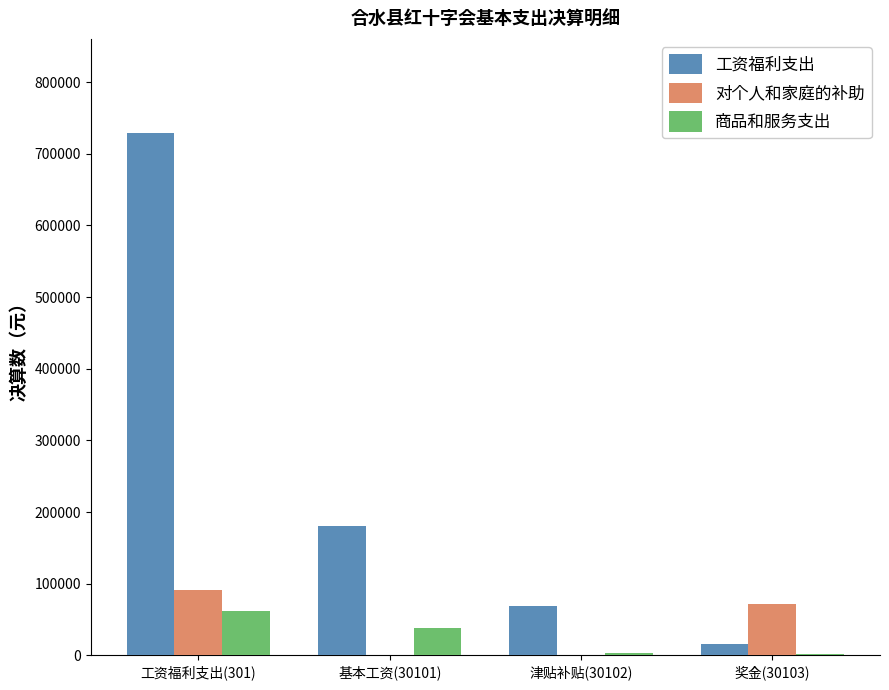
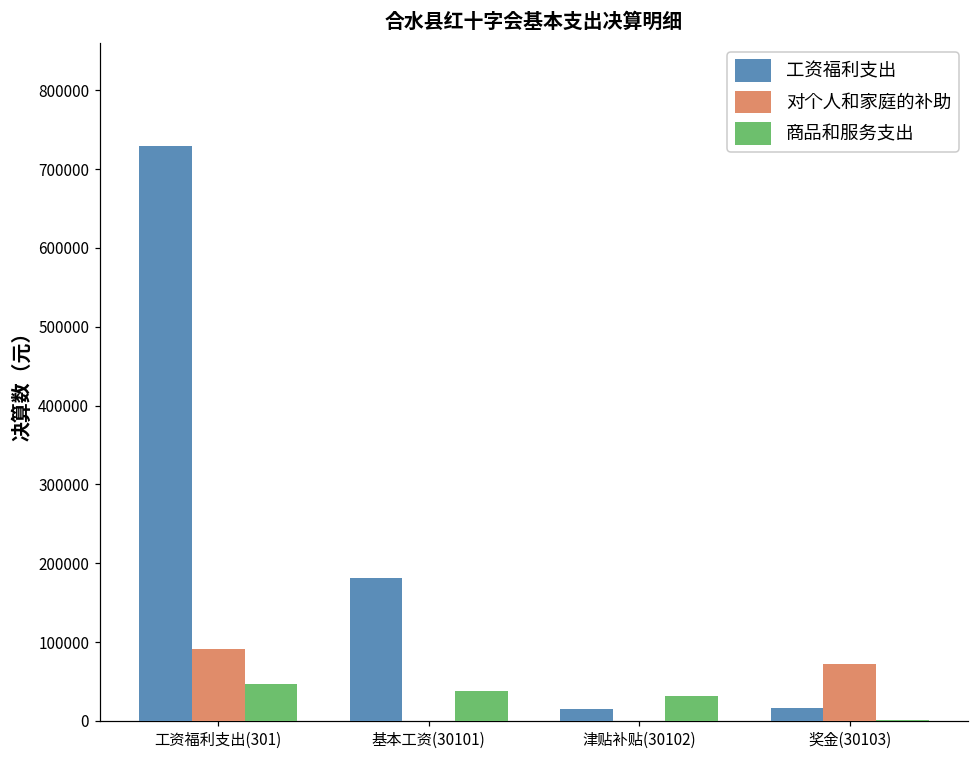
  {
    "工资福利支出": {
      "工资福利支出(301)": 730000,
      "基本工资(30101)": 180000,
-     "津贴补贴(30102)": 70000,
+     "津贴补贴(30102)": 10000,
      "奖金(30103)": 20000
    },
    "对个人和家庭的补助": {
      "工资福利支出(301)": 90000,
      "基本工资(30101)": 0,
      "津贴补贴(30102)": 0,
      "奖金(30103)": 70000
    },
    "商品和服务支出": {
-     "工资福利支出(301)": 60000,
+     "工资福利支出(301)": 50000,
      "基本工资(30101)": 40000,
-     "津贴补贴(30102)": 0
+     "津贴补贴(30102)": 30000
    }
  }
